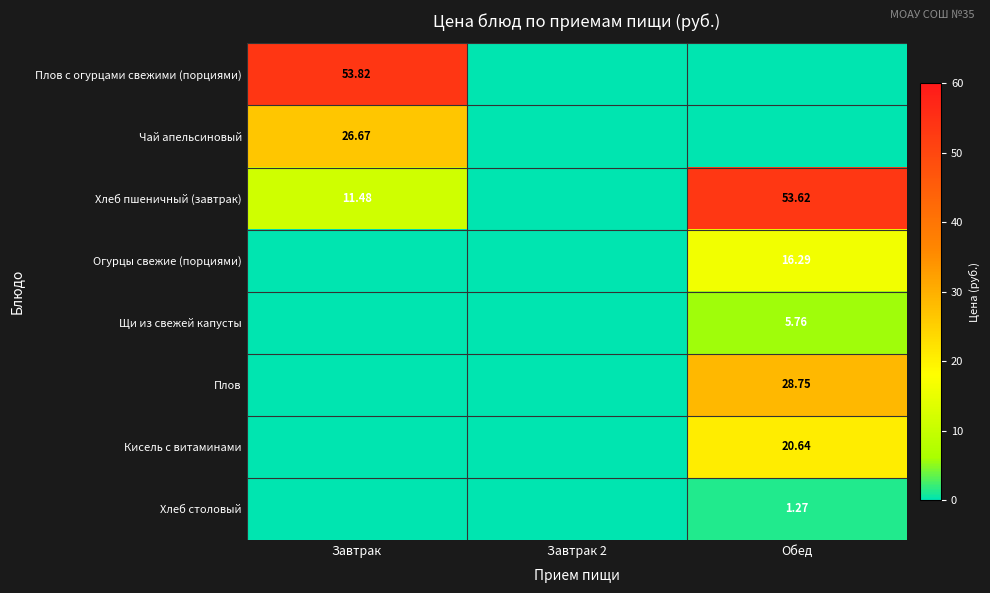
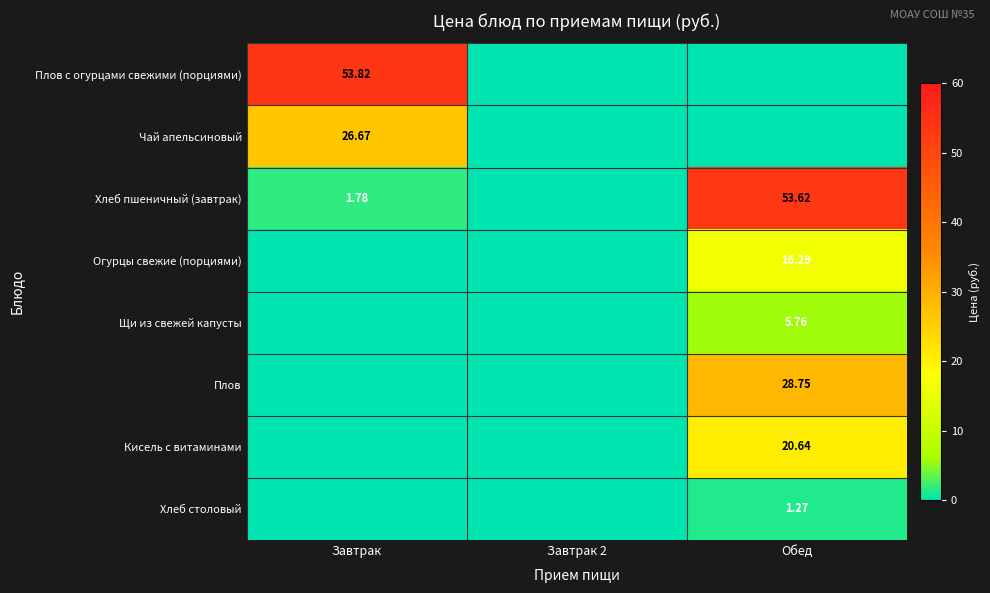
  {
    "Плов с огурцами свежими (порциями)": {
      "Завтрак": 53.82
    },
    "Чай апельсиновый": {
      "Завтрак": 26.67
    },
    "Хлеб пшеничный (завтрак)": {
-     "Завтрак": 11.48,
+     "Завтрак": 1.78,
      "Обед": 53.62
    },
    "Огурцы свежие (порциями)": {
      "Обед": 16.29
    },
    "Щи из свежей капусты": {
      "Обед": 5.76
    },
    "Плов": {
      "Обед": 28.75
    },
    "Кисель с витаминами": {
      "Обед": 20.64
    },
    "Хлеб столовый": {
      "Обед": 1.27
    }
  }
